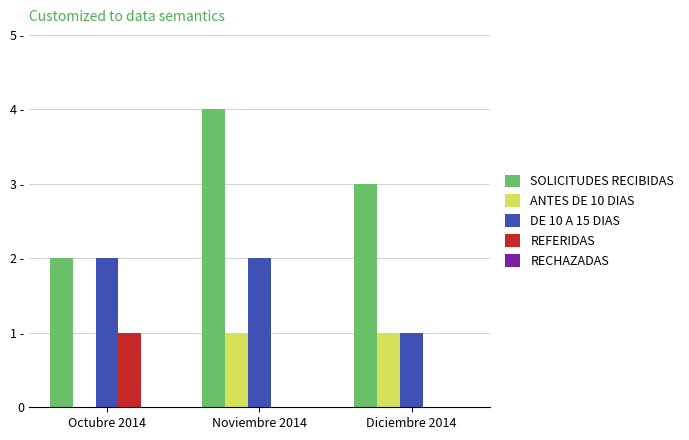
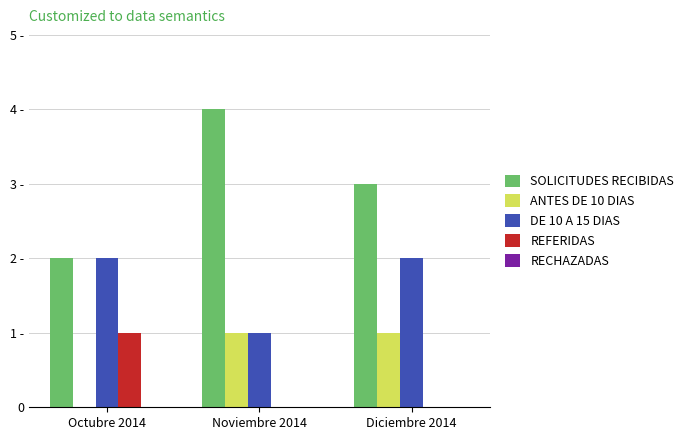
  {
    "SOLICITUDES RECIBIDAS": {
      "Octubre 2014": "2 -",
      "Noviembre 2014": "4 -",
      "Diciembre 2014": "3 -"
    },
    "ANTES DE 10 DIAS": {
      "Octubre 2014": "0 -",
      "Noviembre 2014": "1 -",
      "Diciembre 2014": "1 -"
    },
    "DE 10 A 15 DIAS": {
      "Octubre 2014": "2 -",
-     "Noviembre 2014": "2 -",
-     "Diciembre 2014": "1 -"
+     "Noviembre 2014": "1 -",
+     "Diciembre 2014": "2 -"
    },
    "REFERIDAS": {
      "Octubre 2014": "1 -",
      "Noviembre 2014": "0 -",
      "Diciembre 2014": "0 -"
    },
    "RECHAZADAS": {
      "Octubre 2014": "0 -",
      "Noviembre 2014": "0 -",
      "Diciembre 2014": "0 -"
    }
  }
